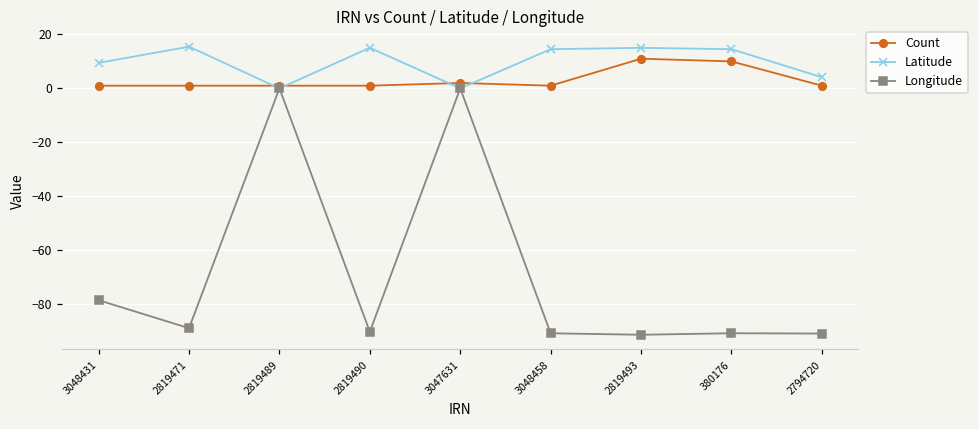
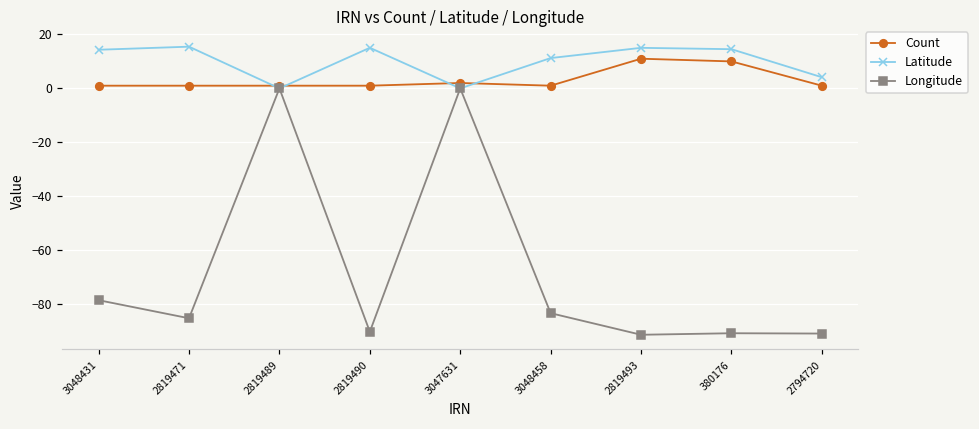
  {
    "Count": {
      "3048431": 1,
      "2819471": 1,
      "2819490": 1,
      "3047631": 2,
      "3048458": 1,
      "2819493": 11,
      "380176": 10,
      "2794720": 1
    },
    "Latitude": {
-     "3048431": 9,
+     "3048431": 14,
      "2819471": 15,
      "2819490": 15,
-     "3048458": 15,
+     "3048458": 11,
      "2819493": 15,
      "380176": 15,
      "2794720": 4
    },
    "Longitude": {
      "3048431": -79,
-     "2819471": -89,
+     "2819471": -85,
      "2819490": -90,
-     "3048458": -91,
+     "3048458": -83,
      "2819493": -91,
      "380176": -91,
      "2794720": -91
    }
  }
